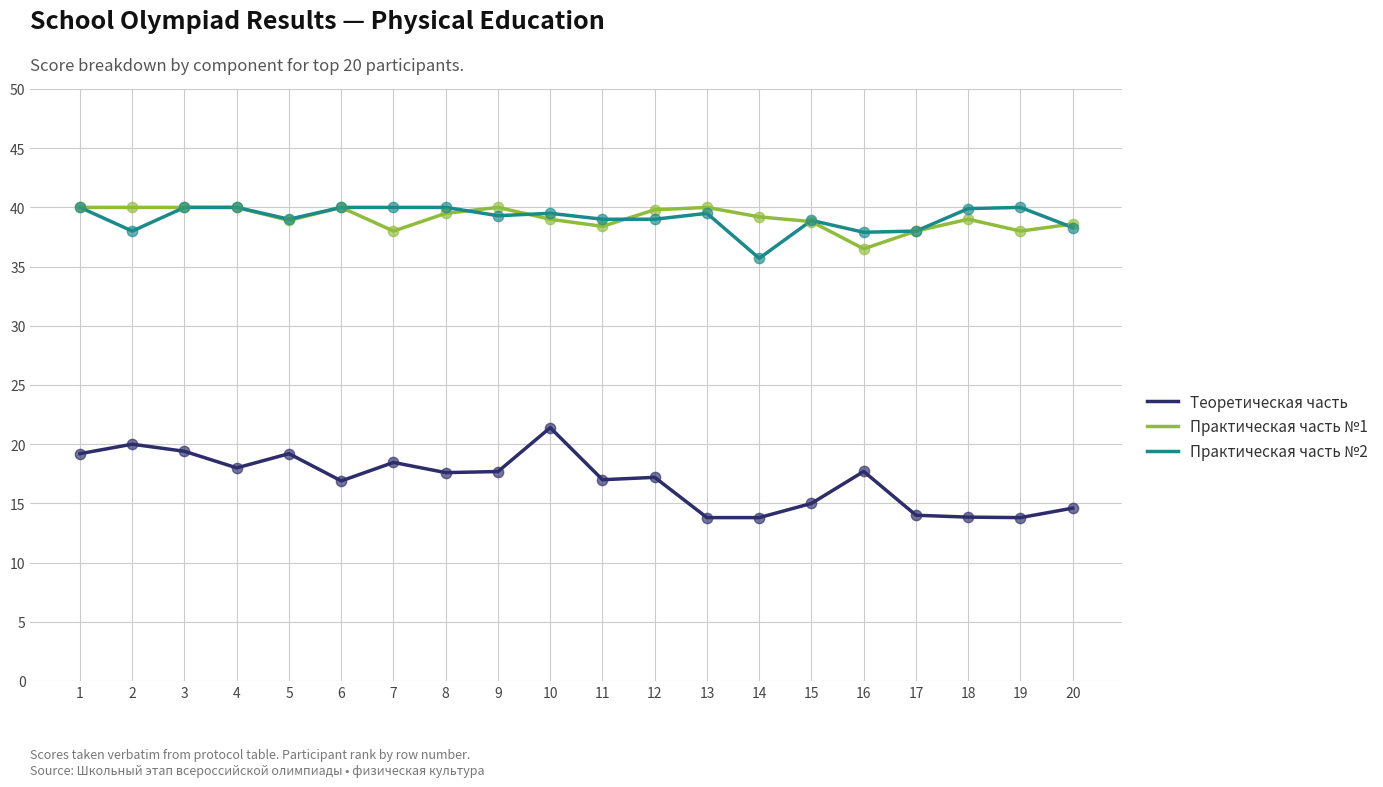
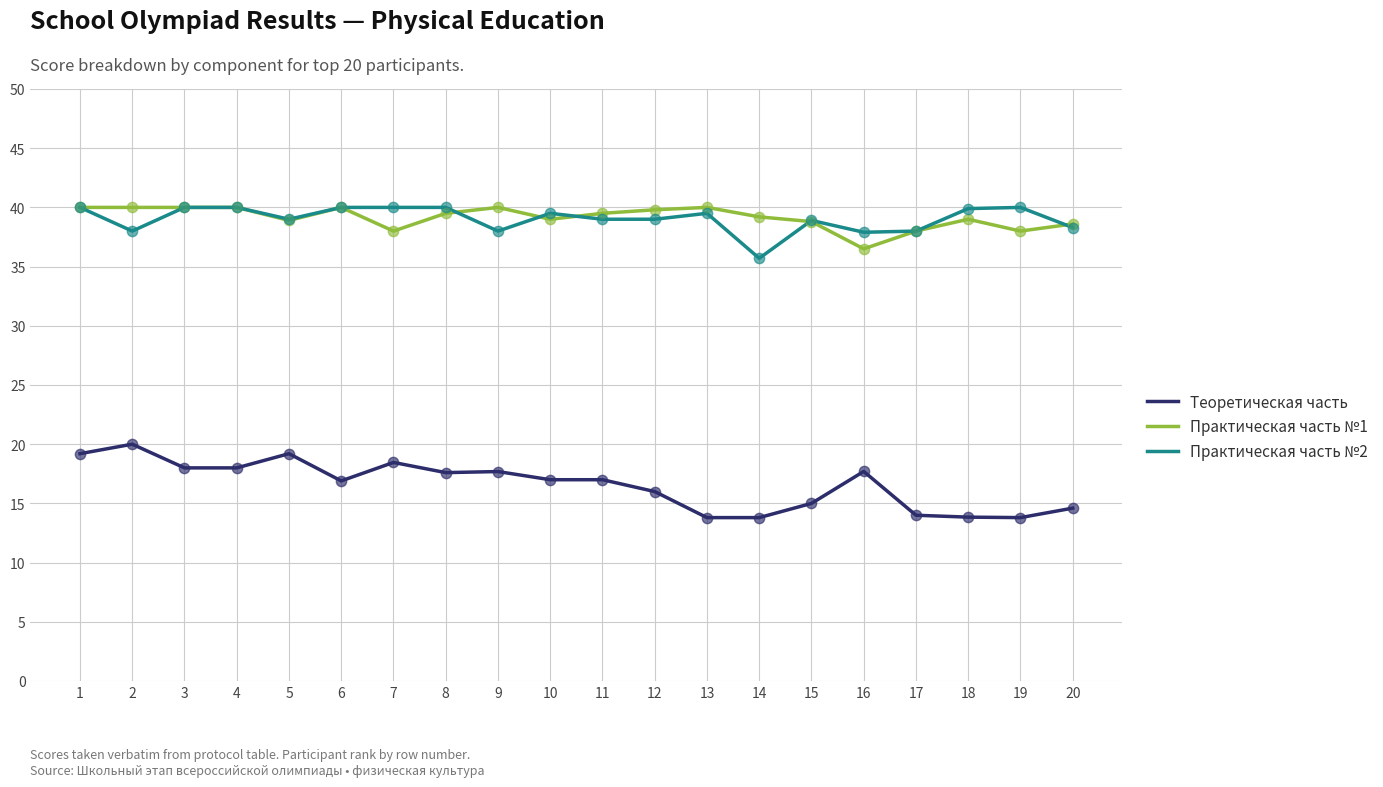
  {
    "Теоретическая часть": {
      "1": 19.2,
      "2": 20.0,
-     "3": 19.4,
+     "3": 18.0,
      "4": 18.0,
      "5": 19.2,
      "6": 16.9,
      "7": 18.5,
      "8": 17.6,
      "9": 17.7,
-     "10": 21.4,
+     "10": 17.0,
      "11": 17.0,
-     "12": 17.2,
+     "12": 16.0,
      "13": 13.8,
      "14": 13.8,
      "15": 15.0,
      "16": 17.7,
      "17": 14.0,
      "18": 13.8,
      "19": 13.8,
      "20": 14.6
    },
    "Практическая часть №1": {
      "2": 40.0,
      "7": 38.0,
      "8": 39.5,
      "9": 40.0,
      "10": 39.0,
-     "11": 38.4,
+     "11": 39.5,
      "12": 39.8,
      "13": 40.0,
      "14": 39.2,
      "16": 36.5,
      "18": 39.0,
      "19": 38.0,
      "20": 38.6
    },
    "Практическая часть №2": {
      "2": 38.0,
      "7": 40.0,
      "8": 40.0,
-     "9": 39.3,
+     "9": 38.0,
      "10": 39.5,
      "11": 39.0,
      "12": 39.0,
      "13": 39.5,
      "14": 35.7,
      "16": 37.9,
      "18": 39.9,
      "19": 40.0,
      "20": 38.3
    }
  }
